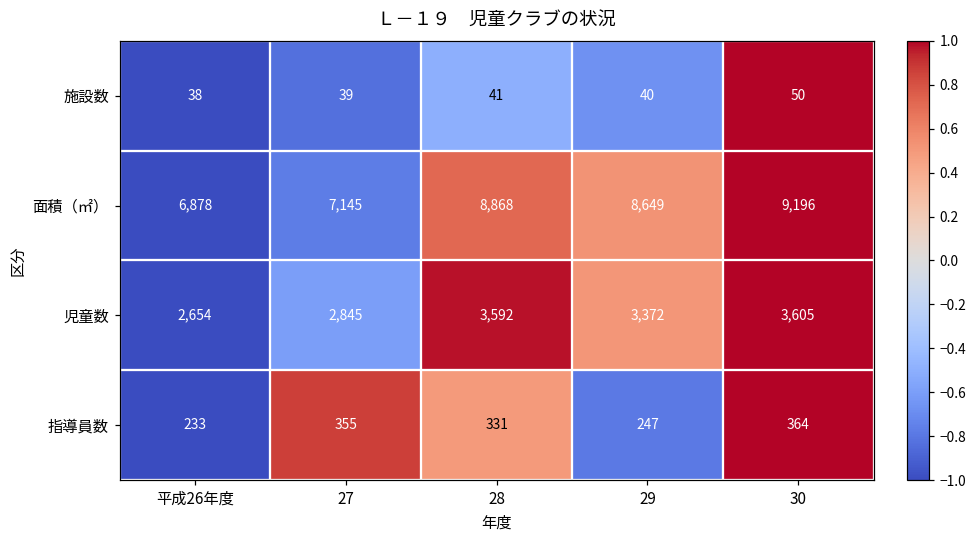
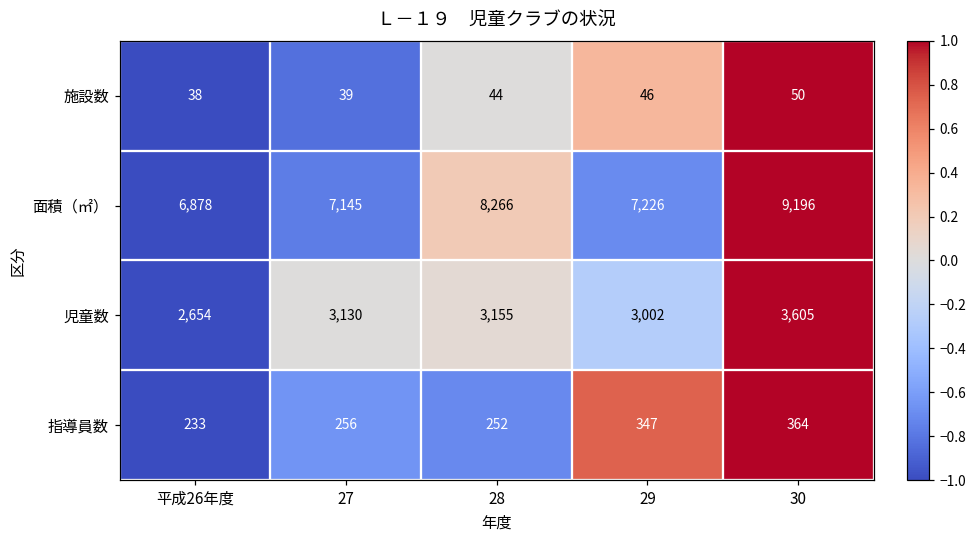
  {
    "施設数": {
      "平成26年度": "38",
      "27": "39",
-     "28": "41",
-     "29": "40",
+     "28": "44",
+     "29": "46",
      "30": "50"
    },
    "面積（㎡）": {
      "平成26年度": "6,878",
      "27": "7,145",
-     "28": "8,868",
-     "29": "8,649",
+     "28": "8,266",
+     "29": "7,226",
      "30": "9,196"
    },
    "児童数": {
      "平成26年度": "2,654",
-     "27": "2,845",
-     "28": "3,592",
-     "29": "3,372",
+     "27": "3,130",
+     "28": "3,155",
+     "29": "3,002",
      "30": "3,605"
    },
    "指導員数": {
      "平成26年度": "233",
-     "27": "355",
-     "28": "331",
-     "29": "247",
+     "27": "256",
+     "28": "252",
+     "29": "347",
      "30": "364"
    }
  }
